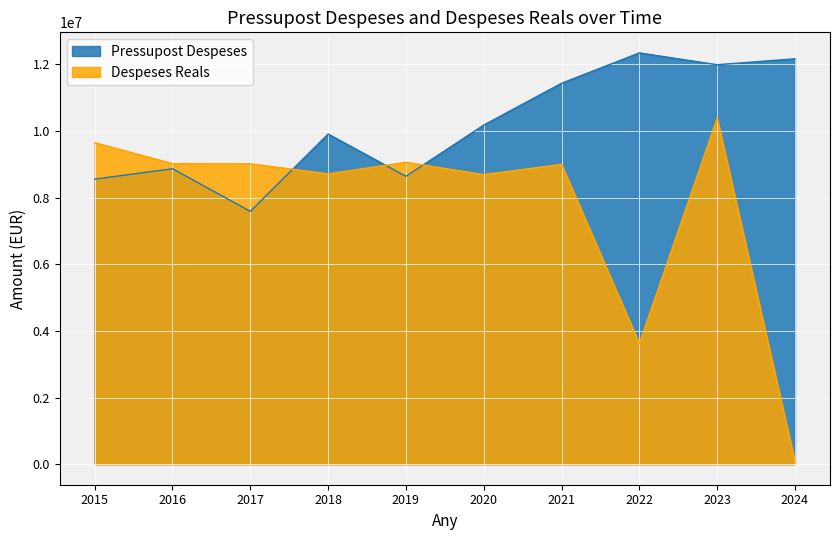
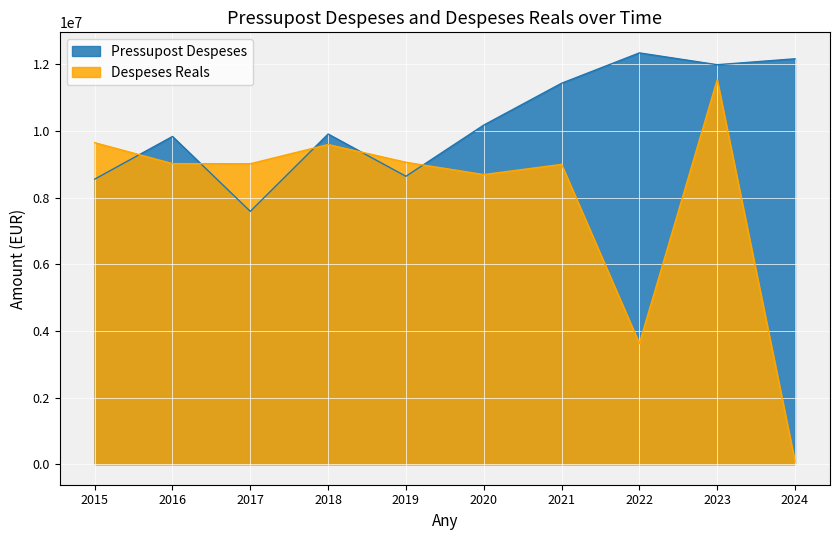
  {
    "Pressupost Despeses": {
      "2015": 8600000,
-     "2016": 8900000,
+     "2016": 9800000,
      "2017": 7600000,
      "2018": 9900000,
      "2019": 8600000,
      "2020": 10200000,
      "2021": 11400000,
      "2022": 12300000,
      "2023": 12000000,
      "2024": 12200000
    },
    "Despeses Reals": {
      "2015": 9600000,
      "2016": 9000000,
      "2017": 9000000,
-     "2018": 8700000,
+     "2018": 9600000,
      "2019": 9100000,
      "2020": 8700000,
      "2021": 9000000,
      "2022": 3600000,
-     "2023": 10400000,
+     "2023": 11500000,
      "2024": 100000
    }
  }
